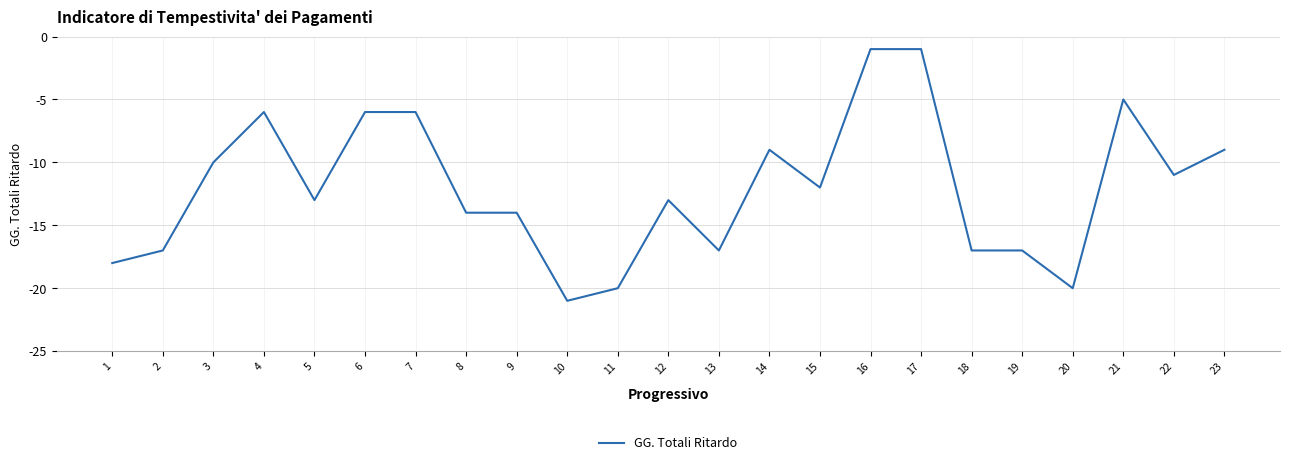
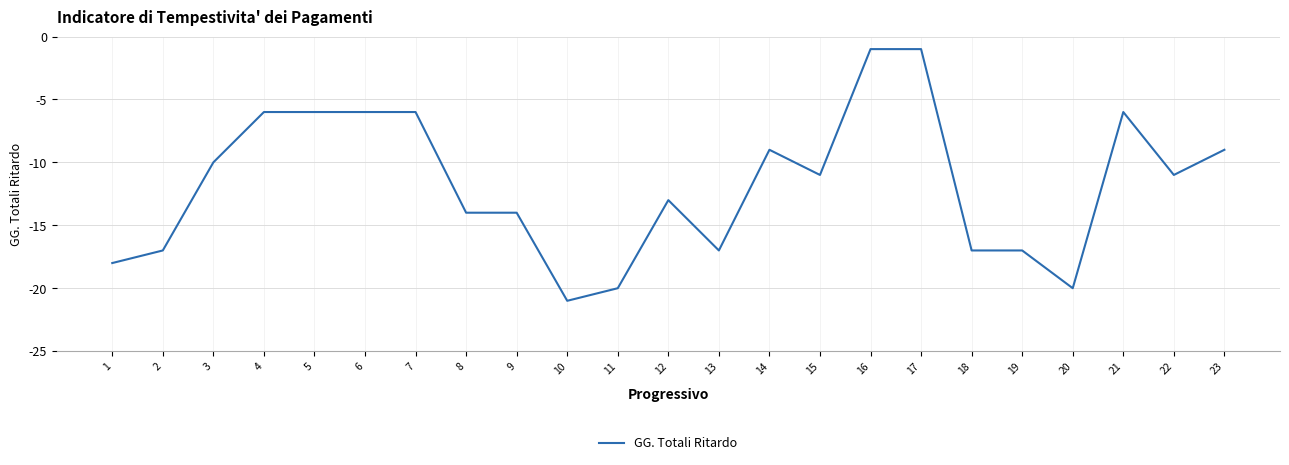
  {
    "1": -18,
    "2": -17,
    "3": -10,
    "4": -6,
-   "5": -13,
+   "5": -6,
    "6": -6,
    "7": -6,
    "8": -14,
    "9": -14,
    "10": -21,
    "11": -20,
    "12": -13,
    "13": -17,
    "14": -9,
-   "15": -12,
+   "15": -11,
    "16": -1,
    "17": -1,
    "18": -17,
    "19": -17,
    "20": -20,
-   "21": -5,
+   "21": -6,
    "22": -11,
    "23": -9
  }
